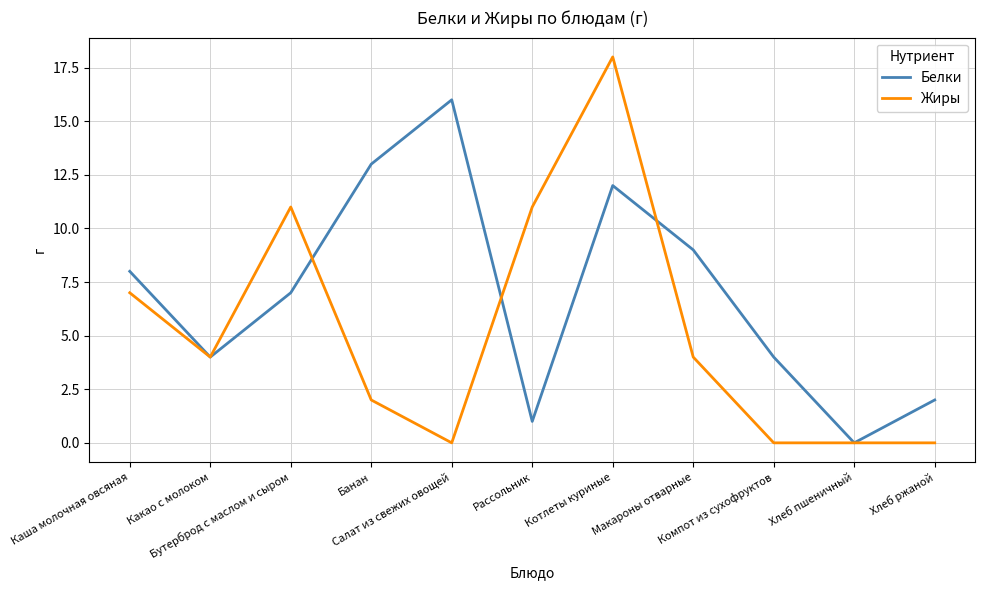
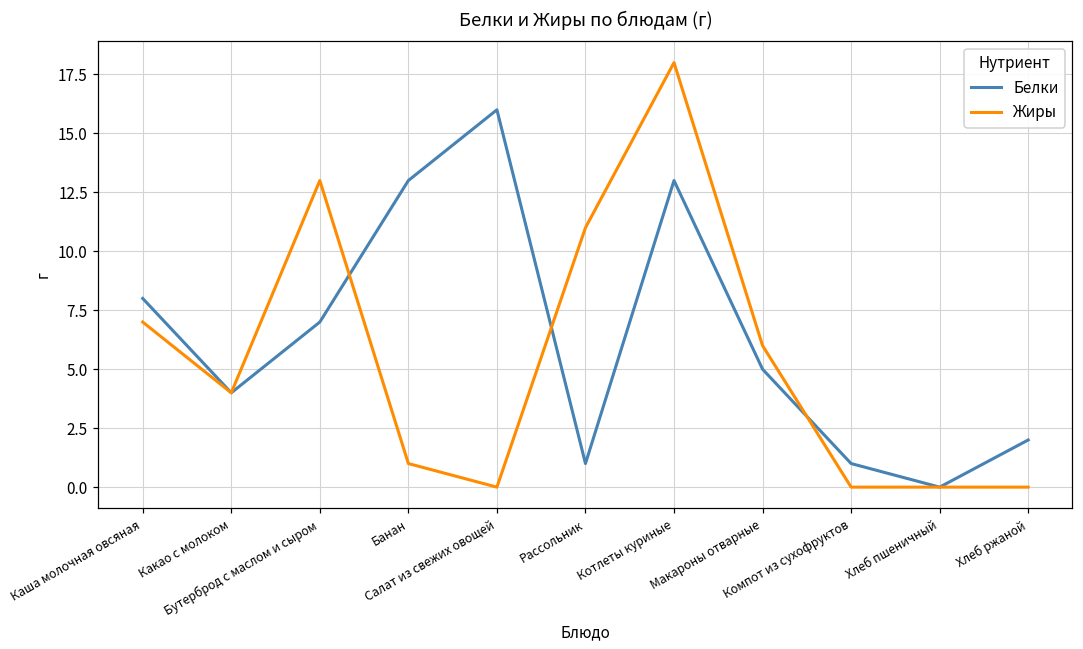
  {
    "Белки": {
      "Каша молочная овсяная": 8,
      "Бутерброд с маслом и сыром": 7,
      "Банан": 13,
      "Салат из свежих овощей": 16,
      "Рассольник": 1,
-     "Котлеты куриные": 12,
-     "Макароны отварные": 9,
-     "Компот из сухофруктов": 4,
+     "Котлеты куриные": 13,
+     "Макароны отварные": 5,
+     "Компот из сухофруктов": 1,
      "Хлеб ржаной": 2
    },
    "Жиры": {
      "Каша молочная овсяная": 7,
-     "Бутерброд с маслом и сыром": 11,
-     "Банан": 2,
+     "Бутерброд с маслом и сыром": 13,
+     "Банан": 1,
      "Салат из свежих овощей": 0,
      "Рассольник": 11,
      "Котлеты куриные": 18,
-     "Макароны отварные": 4,
+     "Макароны отварные": 6,
      "Компот из сухофруктов": 0,
      "Хлеб ржаной": 0
    }
  }
